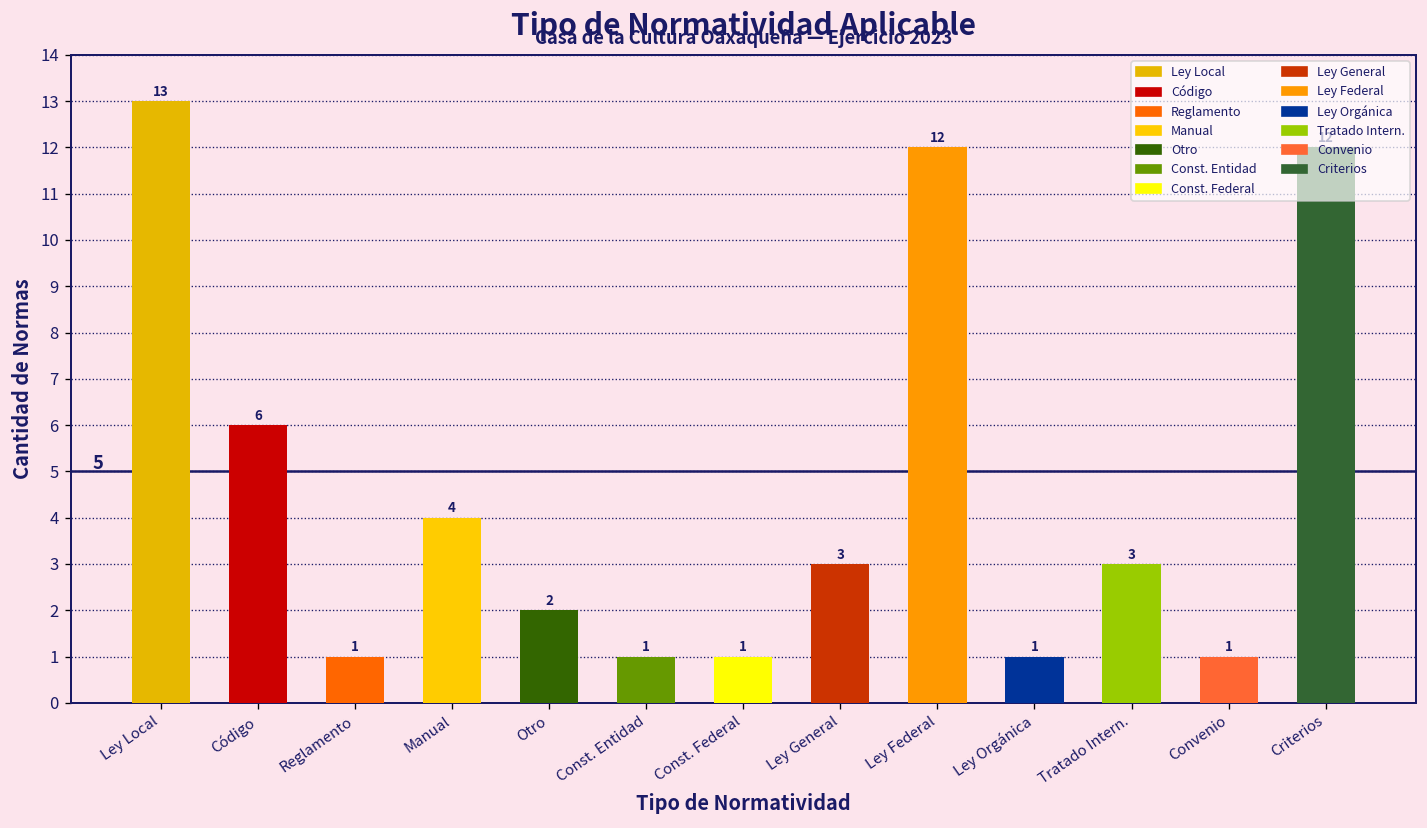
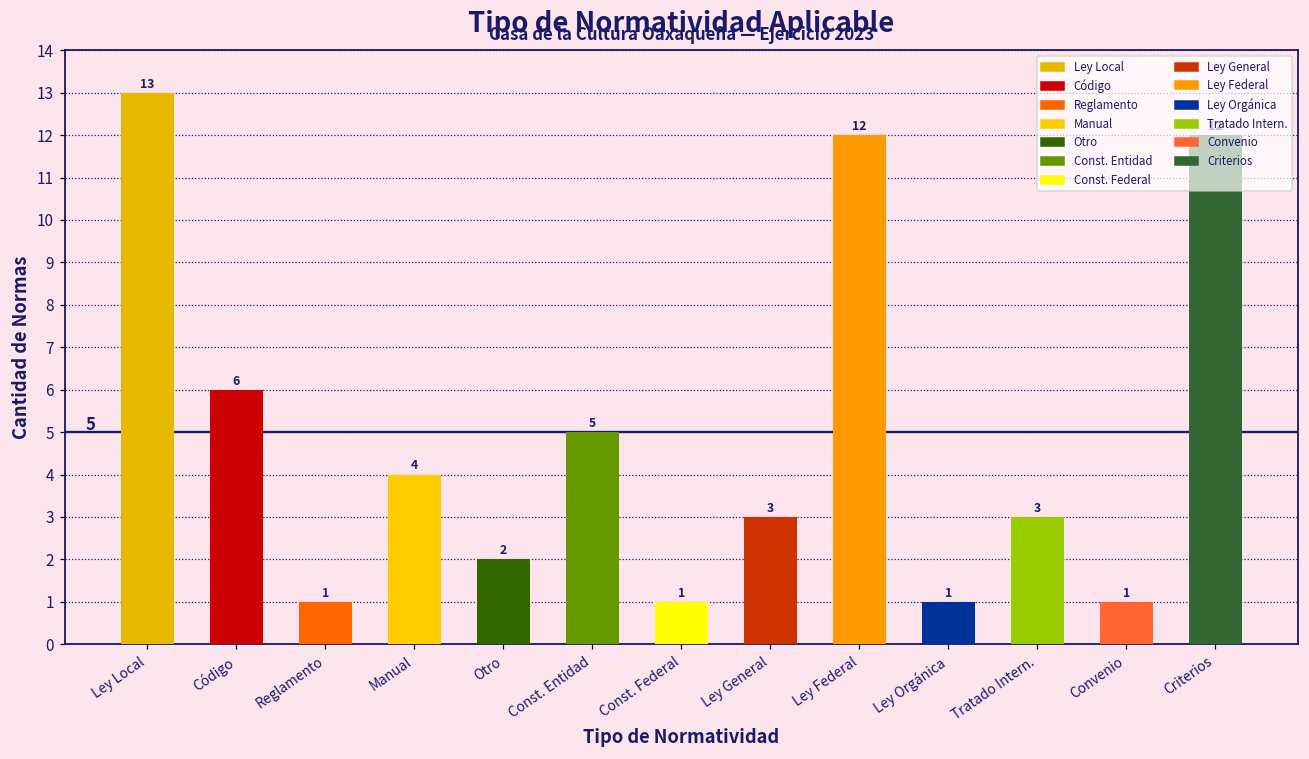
  {
    "Ley Local": 13,
    "Código": 6,
    "Reglamento": 1,
    "Manual": 4,
    "Otro": 2,
-   "Const. Entidad": 1,
+   "Const. Entidad": 5,
    "Const. Federal": 1,
    "Ley General": 3,
    "Ley Federal": 12,
    "Ley Orgánica": 1,
    "Tratado Intern.": 3,
    "Convenio": 1
  }
